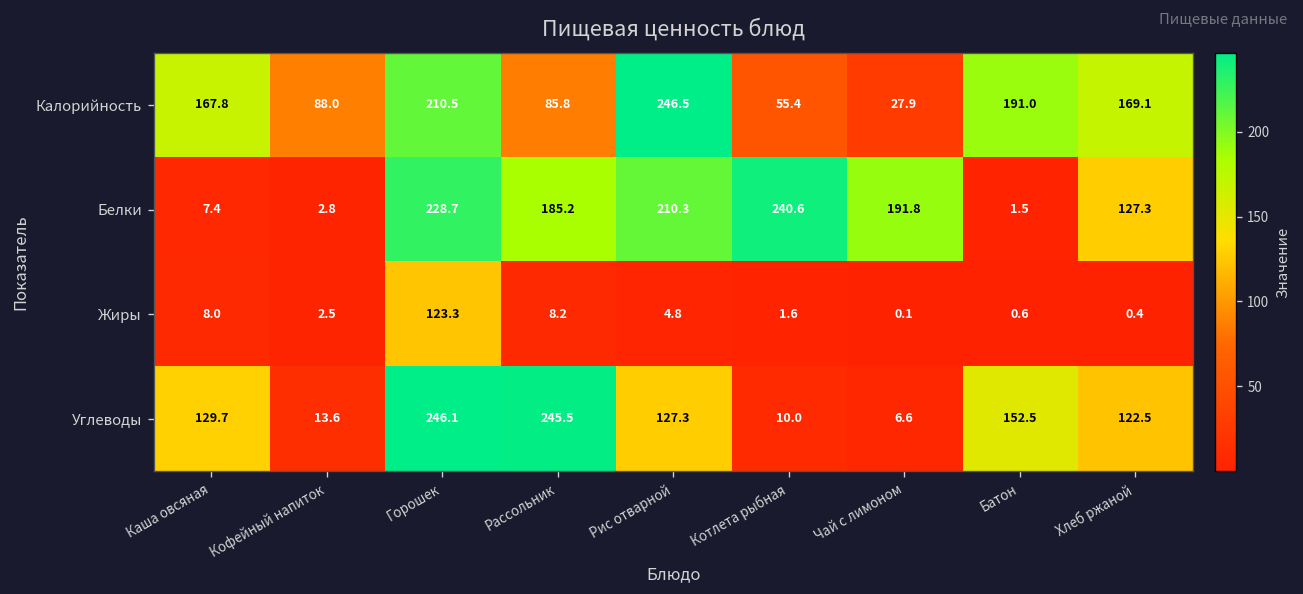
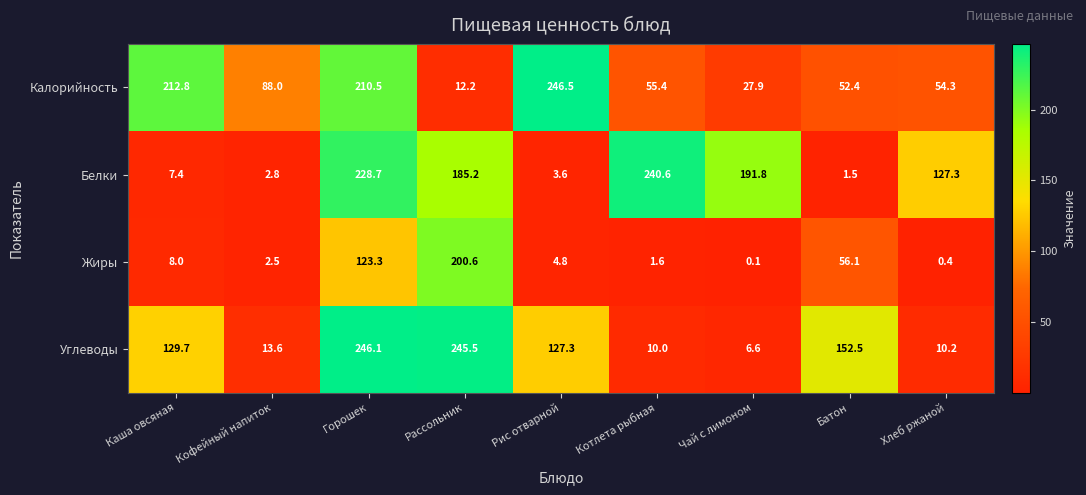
  {
    "Калорийность": {
-     "Каша овсяная": 167.8,
+     "Каша овсяная": 212.8,
      "Кофейный напиток": 88.0,
      "Горошек": 210.5,
-     "Рассольник": 85.8,
+     "Рассольник": 12.2,
      "Рис отварной": 246.5,
      "Котлета рыбная": 55.4,
      "Чай с лимоном": 27.9,
-     "Батон": 191.0,
-     "Хлеб ржаной": 169.1
+     "Батон": 52.4,
+     "Хлеб ржаной": 54.3
    },
    "Белки": {
      "Каша овсяная": 7.4,
      "Кофейный напиток": 2.8,
      "Горошек": 228.7,
      "Рассольник": 185.2,
-     "Рис отварной": 210.3,
+     "Рис отварной": 3.6,
      "Котлета рыбная": 240.6,
      "Чай с лимоном": 191.8,
      "Батон": 1.5,
      "Хлеб ржаной": 127.3
    },
    "Жиры": {
      "Каша овсяная": 8.0,
      "Кофейный напиток": 2.5,
      "Горошек": 123.3,
-     "Рассольник": 8.2,
+     "Рассольник": 200.6,
      "Рис отварной": 4.8,
      "Котлета рыбная": 1.6,
      "Чай с лимоном": 0.1,
-     "Батон": 0.6,
+     "Батон": 56.1,
      "Хлеб ржаной": 0.4
    },
    "Углеводы": {
      "Каша овсяная": 129.7,
      "Кофейный напиток": 13.6,
      "Горошек": 246.1,
      "Рассольник": 245.5,
      "Рис отварной": 127.3,
      "Котлета рыбная": 10.0,
      "Чай с лимоном": 6.6,
      "Батон": 152.5,
-     "Хлеб ржаной": 122.5
+     "Хлеб ржаной": 10.2
    }
  }
